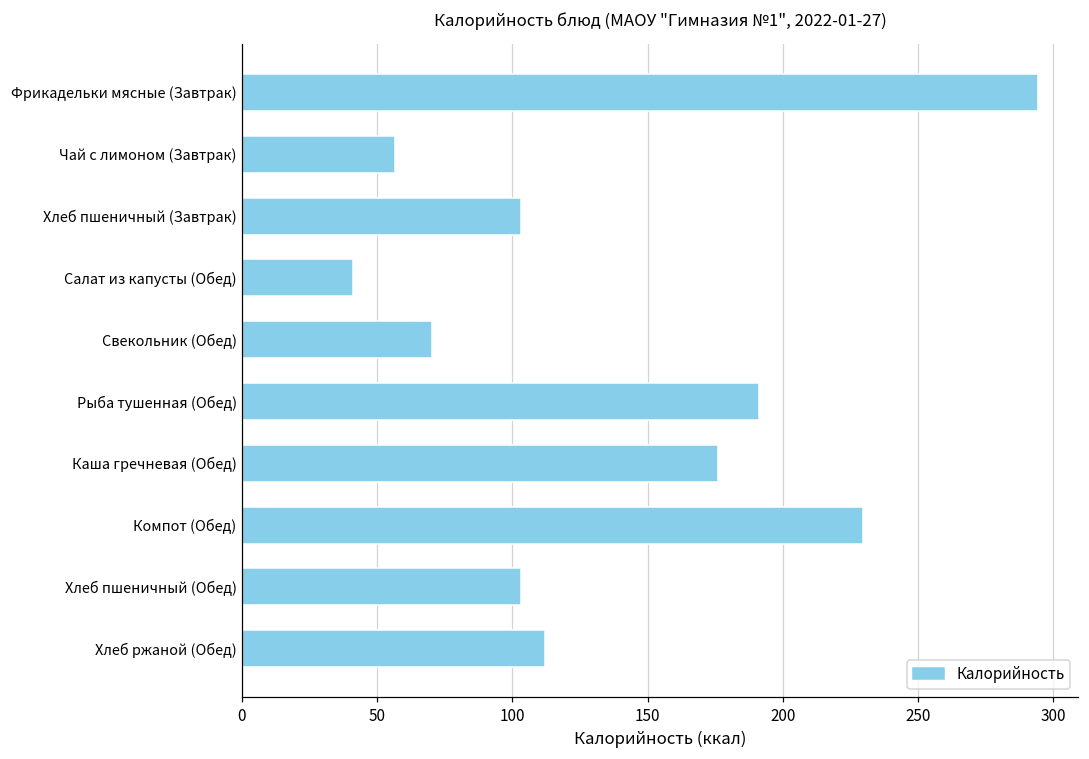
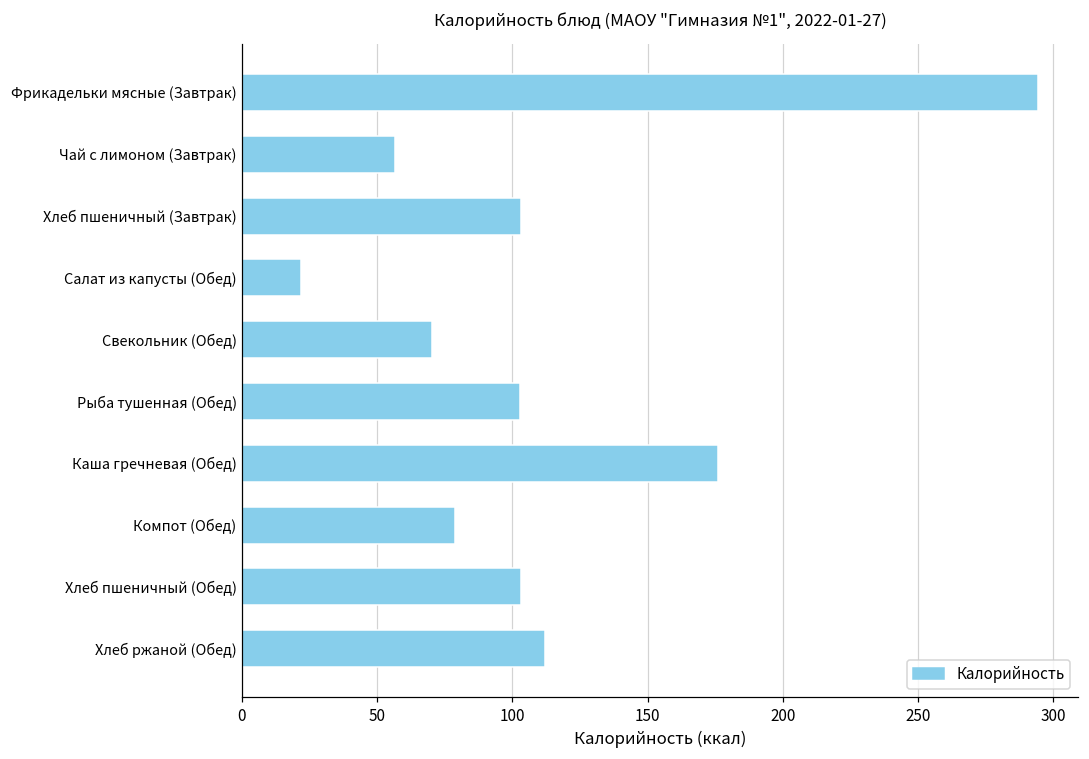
  {
    "Фрикадельки мясные (Завтрак)": 295,
    "Чай с лимоном (Завтрак)": 57,
    "Хлеб пшеничный (Завтрак)": 103,
-   "Салат из капусты (Обед)": 41,
+   "Салат из капусты (Обед)": 22,
    "Свекольник (Обед)": 70,
-   "Рыба тушенная (Обед)": 191,
+   "Рыба тушенная (Обед)": 103,
    "Каша гречневая (Обед)": 176,
-   "Компот (Обед)": 230,
+   "Компот (Обед)": 79,
    "Хлеб пшеничный (Обед)": 103,
    "Хлеб ржаной (Обед)": 112
  }
